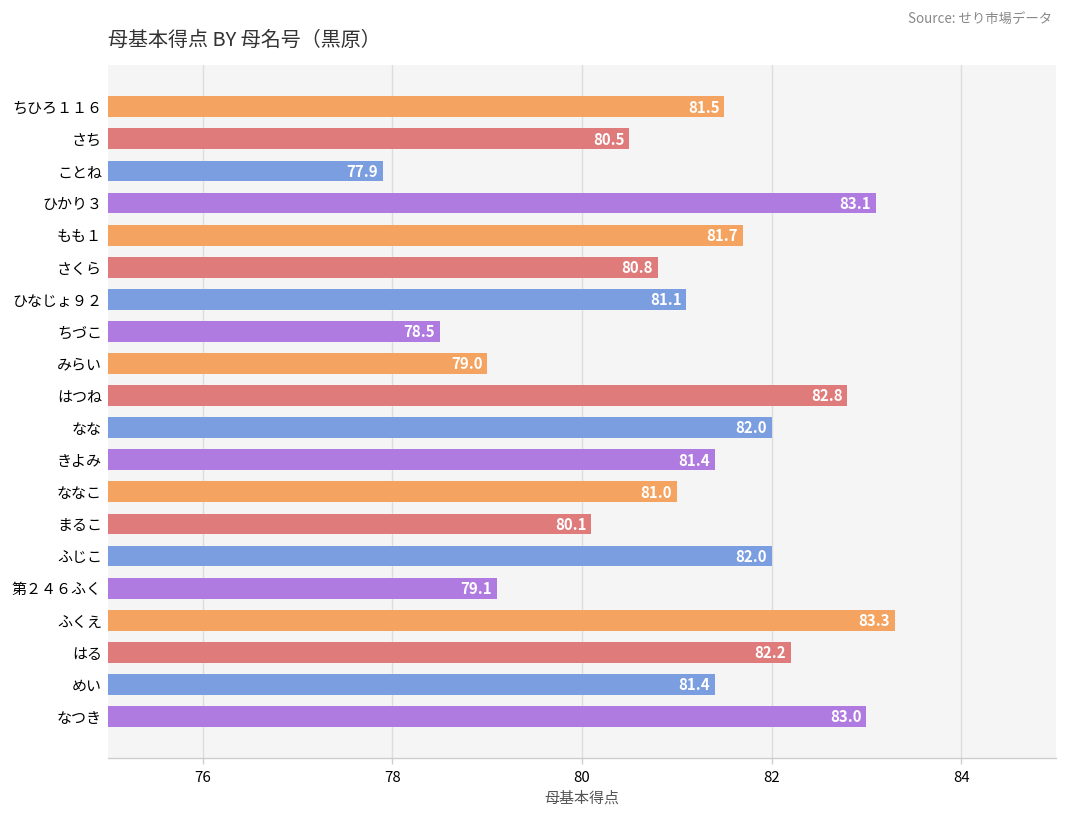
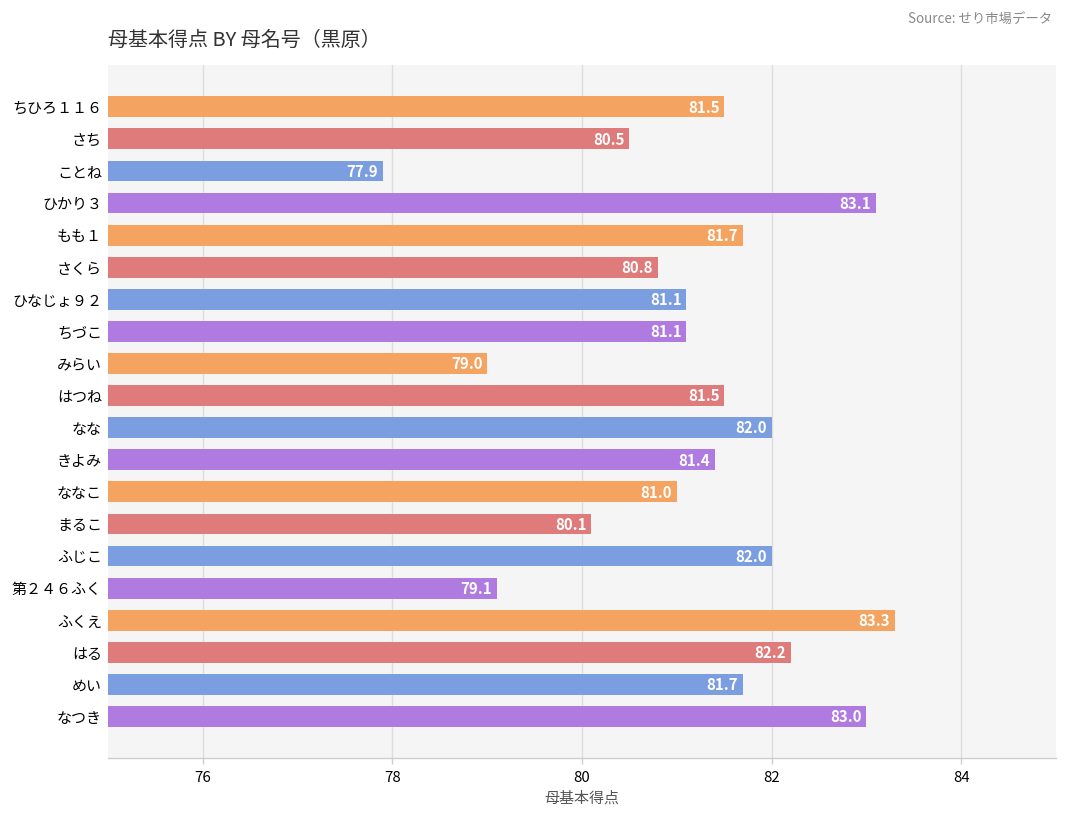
  {
    "ちひろ１１６": 81.5,
    "さち": 80.5,
    "ことね": 77.9,
    "ひかり３": 83.1,
    "もも１": 81.7,
    "さくら": 80.8,
    "ひなじょ９２": 81.1,
-   "ちづこ": 78.5,
+   "ちづこ": 81.1,
    "みらい": 79.0,
-   "はつね": 82.8,
+   "はつね": 81.5,
    "なな": 82.0,
    "きよみ": 81.4,
    "ななこ": 81.0,
    "まるこ": 80.1,
    "ふじこ": 82.0,
    "第２４６ふく": 79.1,
    "ふくえ": 83.3,
    "はる": 82.2,
-   "めい": 81.4,
+   "めい": 81.7,
    "なつき": 83.0
  }
